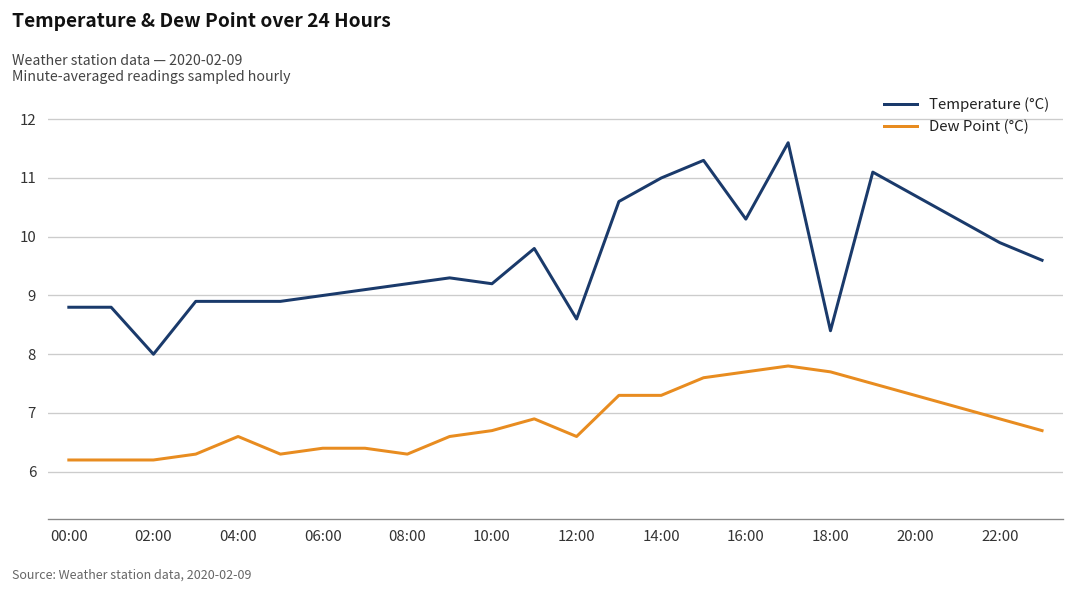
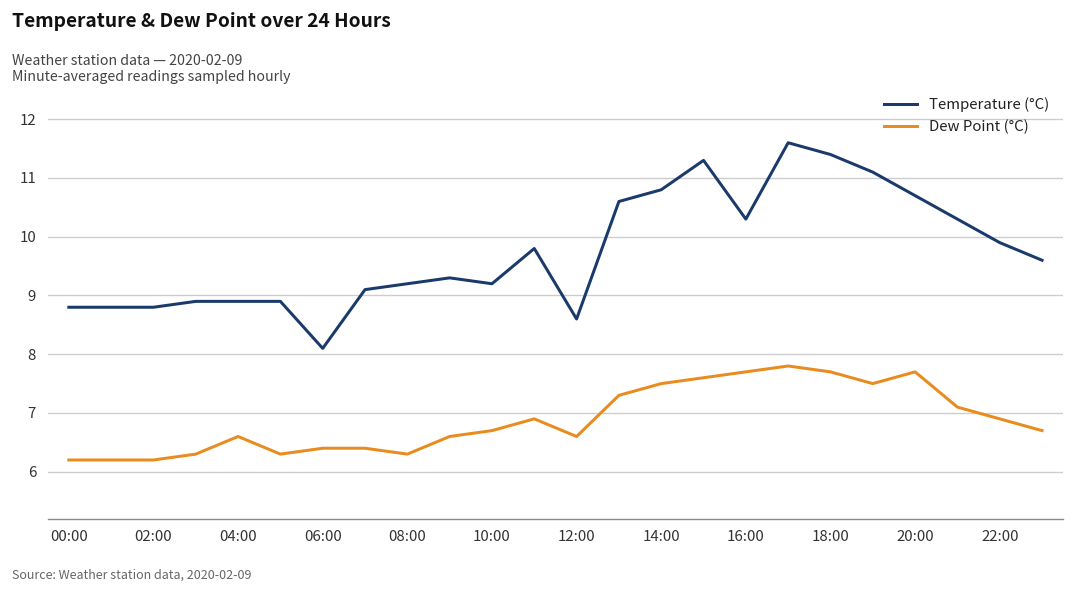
  {
    "Temperature (°C)": {
      "00:00": 8.8,
-     "02:00": 8.0,
+     "02:00": 8.8,
      "04:00": 8.9,
-     "06:00": 9.0,
+     "06:00": 8.1,
      "08:00": 9.2,
      "10:00": 9.2,
      "12:00": 8.6,
-     "14:00": 11.0,
+     "14:00": 10.8,
      "16:00": 10.3,
-     "18:00": 8.4,
+     "18:00": 11.4,
      "20:00": 10.7,
      "22:00": 9.9
    },
    "Dew Point (°C)": {
      "00:00": 6.2,
      "02:00": 6.2,
      "04:00": 6.6,
      "06:00": 6.4,
      "08:00": 6.3,
      "10:00": 6.7,
      "12:00": 6.6,
-     "14:00": 7.3,
+     "14:00": 7.5,
      "16:00": 7.7,
      "18:00": 7.7,
-     "20:00": 7.3,
+     "20:00": 7.7,
      "22:00": 6.9
    }
  }
